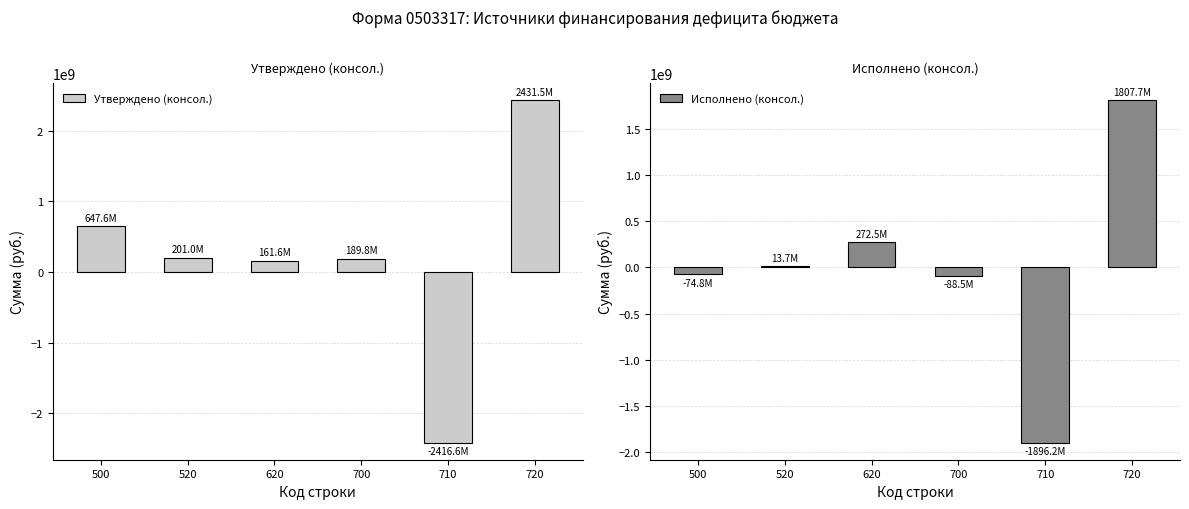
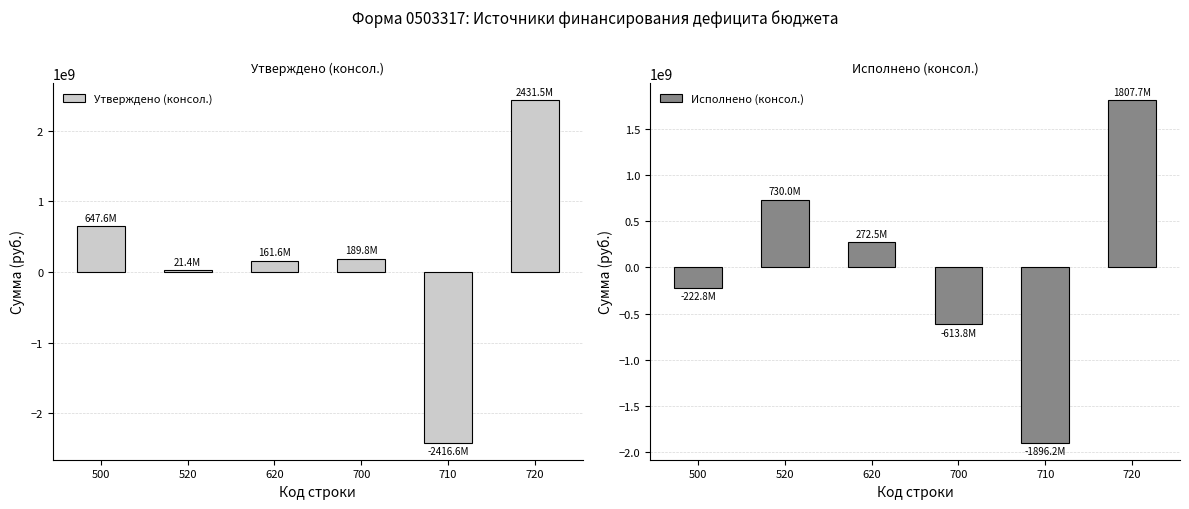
  {
    "Утверждено (консол.)": {
      "500": "647.6M",
-     "520": "201.0M",
+     "520": "21.4M",
      "620": "161.6M",
      "700": "189.8M",
      "710": "-2416.6M",
      "720": "2431.5M"
    },
    "Исполнено (консол.)": {
-     "500": "-74.8M",
-     "520": "13.7M",
+     "500": "-222.8M",
+     "520": "730.0M",
      "620": "272.5M",
-     "700": "-88.5M",
+     "700": "-613.8M",
      "710": "-1896.2M",
      "720": "1807.7M"
    }
  }
